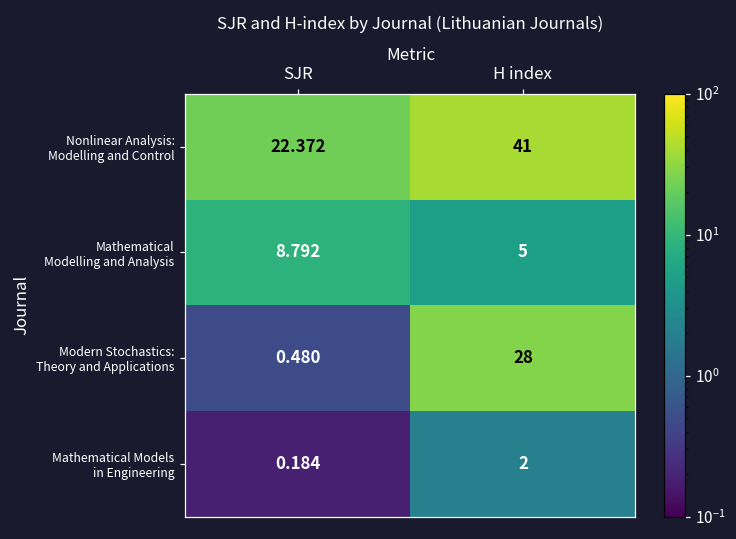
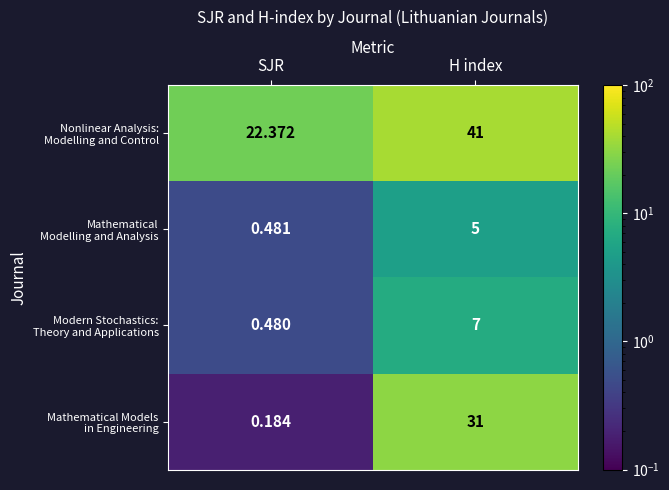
  {
    "Nonlinear Analysis: Modelling and Control": {
      "SJR": 22.372,
      "H index": 41
    },
    "Mathematical Modelling and Analysis": {
-     "SJR": 8.792,
+     "SJR": 0.481,
      "H index": 5
    },
    "Modern Stochastics: Theory and Applications": {
      "SJR": 0.480,
-     "H index": 28
+     "H index": 7
    },
    "Mathematical Models in Engineering": {
      "SJR": 0.184,
-     "H index": 2
+     "H index": 31
    }
  }
